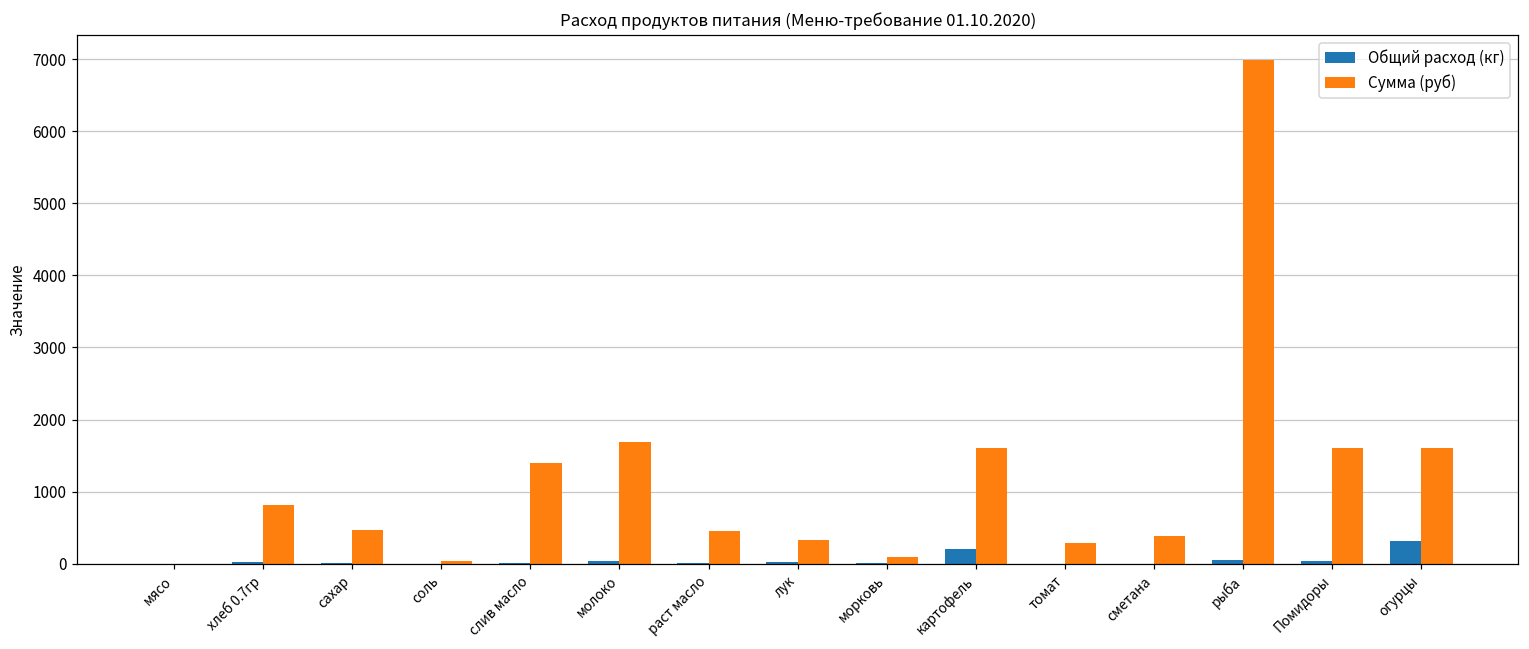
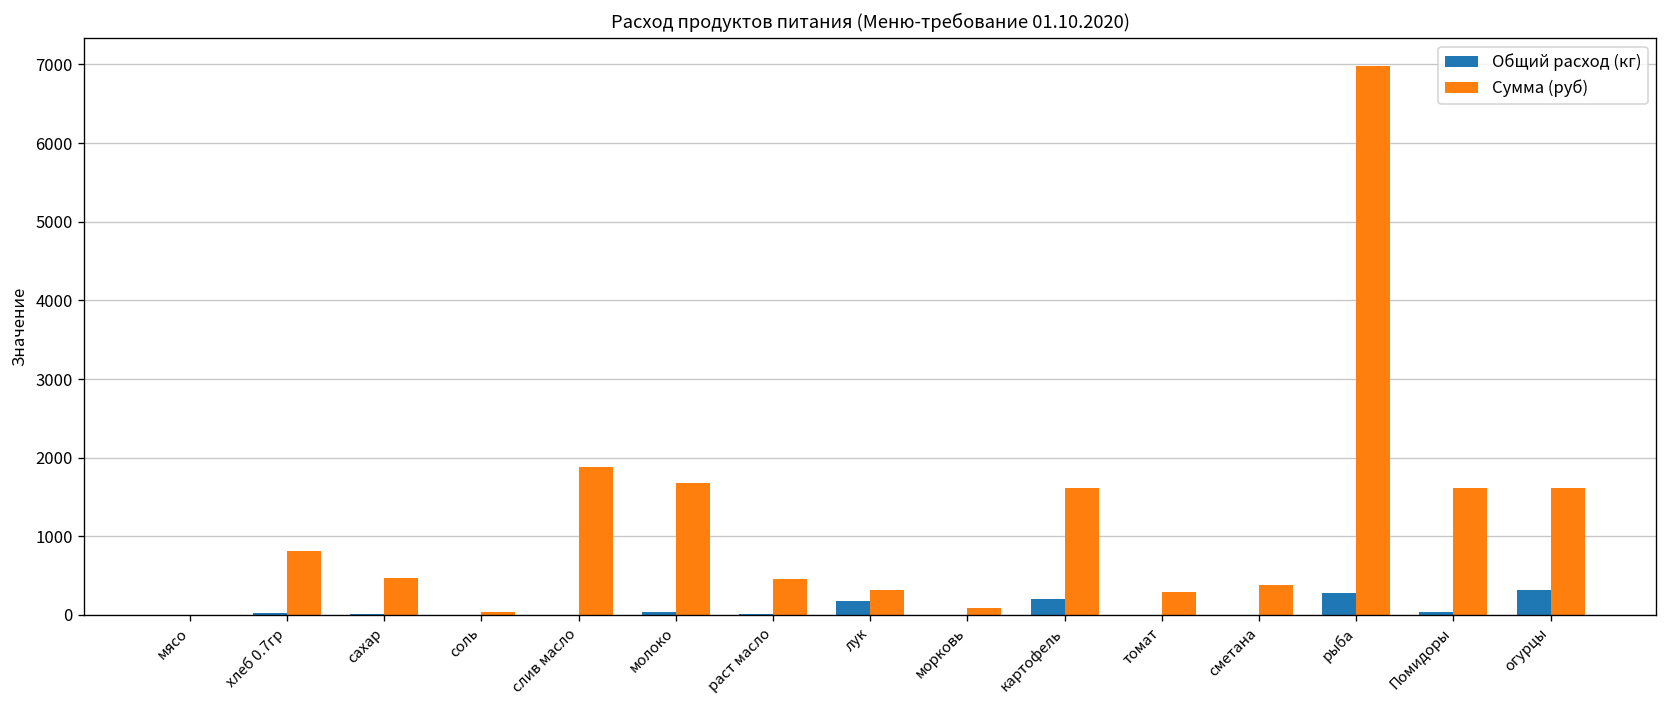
  {
    "Общий расход (кг)": {
      "мясо": 0,
-     "лук": 0,
+     "лук": 200,
      "картофель": 200,
-     "рыба": 0,
+     "рыба": 300,
      "огурцы": 300
    },
    "Сумма (руб)": {
      "мясо": 0,
      "хлеб 0.7гр": 800,
      "сахар": 500,
-     "слив масло": 1400,
+     "слив масло": 1900,
      "молоко": 1700,
      "раст масло": 500,
      "лук": 300,
      "морковь": 100,
      "картофель": 1600,
      "томат": 300,
      "сметана": 400,
      "рыба": 7000,
      "Помидоры": 1600,
      "огурцы": 1600
    }
  }
